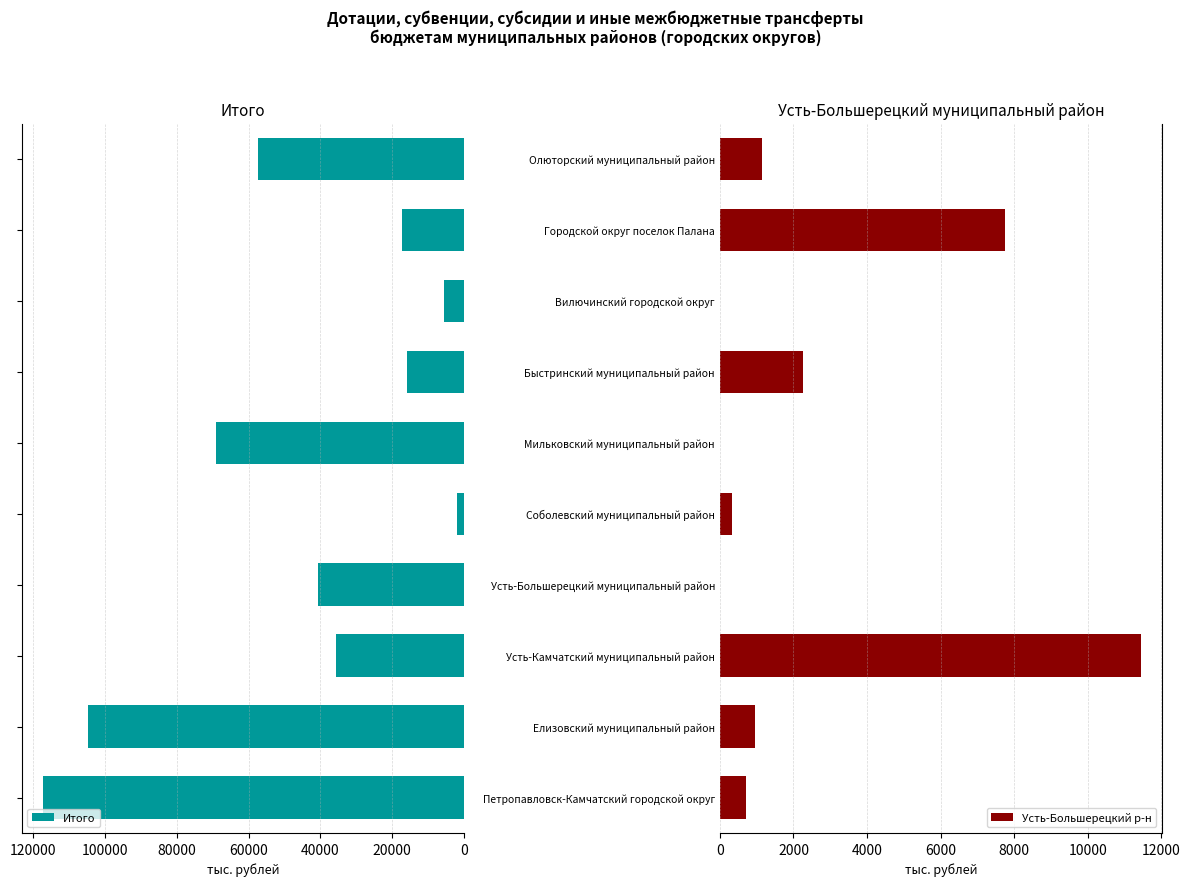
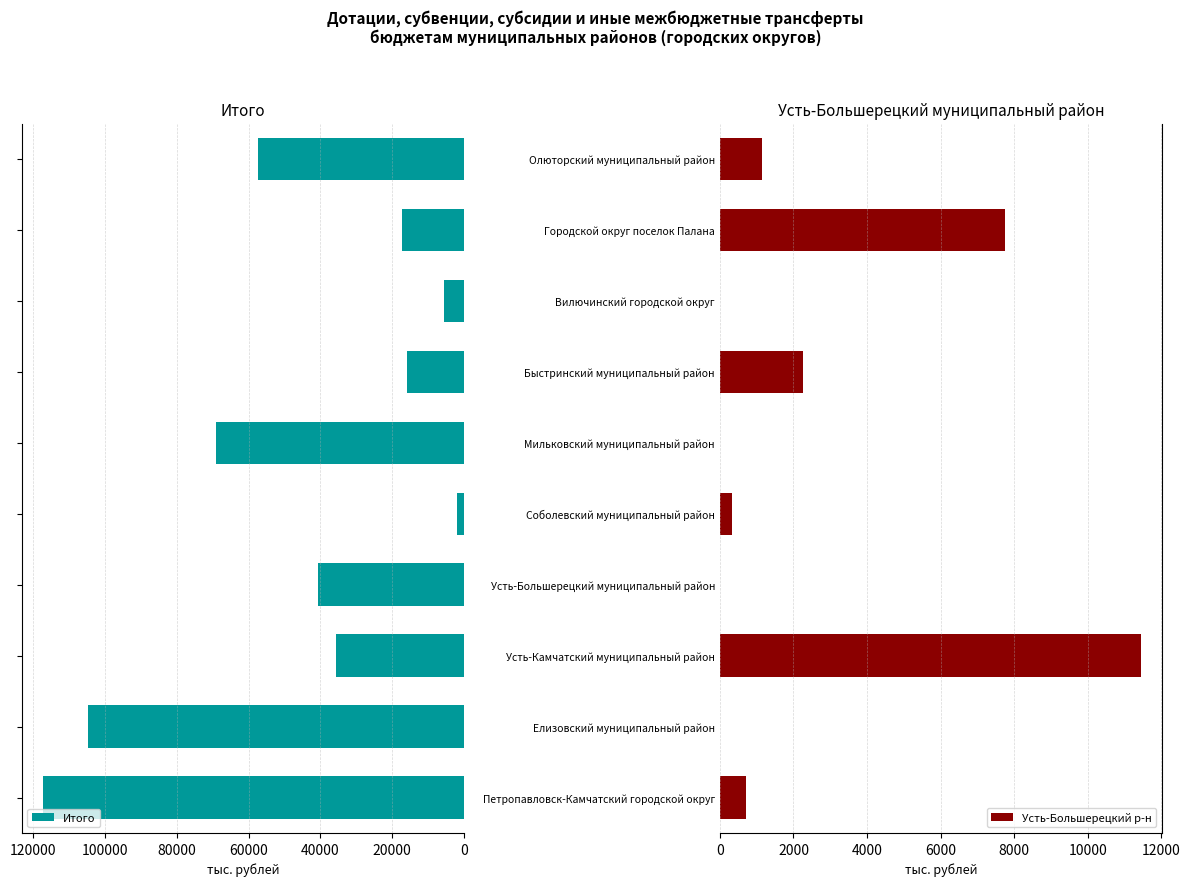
  {
    "Усть-Большерецкий муниципальный район": {
      "Олюторский муниципальный район": 1100,
      "Городской округ поселок Палана": 7700,
      "Вилючинский городской округ": 0,
      "Быстринский муниципальный район": 2200,
      "Мильковский муниципальный район": 0,
      "Соболевский муниципальный район": 300,
      "Усть-Большерецкий муниципальный район": 0,
      "Усть-Камчатский муниципальный район": 11400,
-     "Елизовский муниципальный район": 1000,
+     "Елизовский муниципальный район": 0,
      "Петропавловск-Камчатский городской округ": 700
    }
  }
